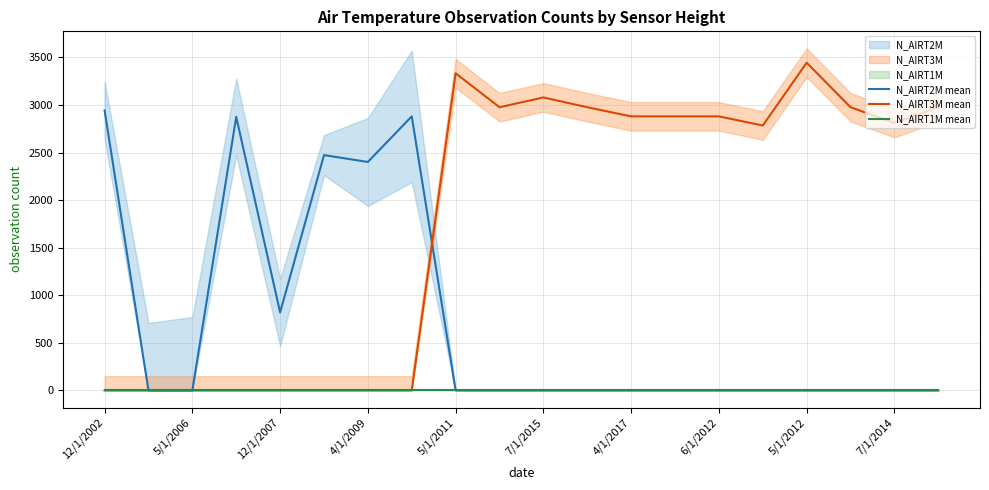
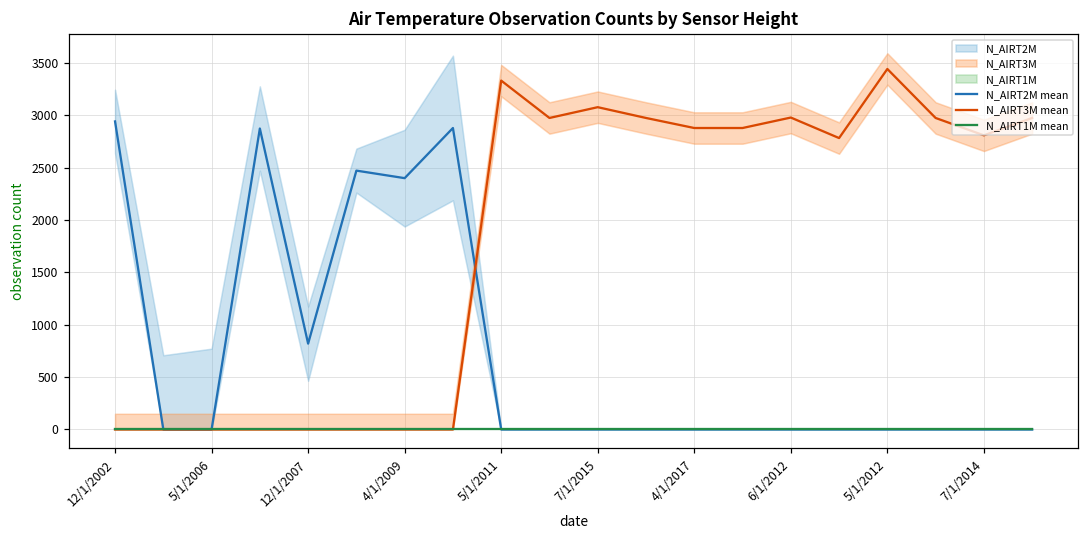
  {
    "N_AIRT2M mean": {
      "12/1/2002": 2900,
      "12/1/2007": 800,
      "4/1/2009": 2400
    },
    "N_AIRT3M": {
      "12/1/2002": 200,
      "5/1/2006": 200,
      "12/1/2007": 200,
      "4/1/2009": 200
    },
    "N_AIRT3M mean": {
      "5/1/2011": 3300,
      "7/1/2015": 3100,
      "4/1/2017": 2900,
-     "6/1/2012": 2900,
+     "6/1/2012": 3000,
      "5/1/2012": 3400
    }
  }
